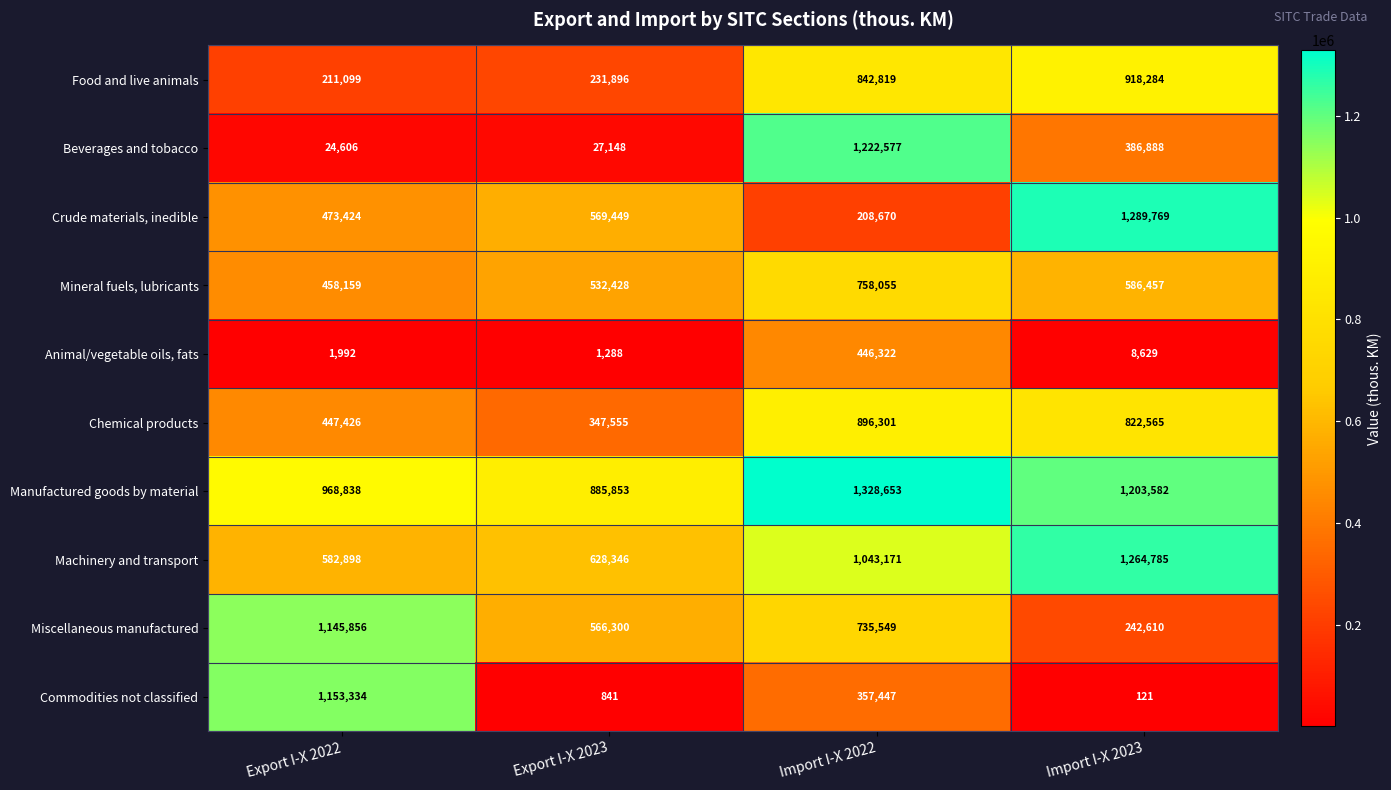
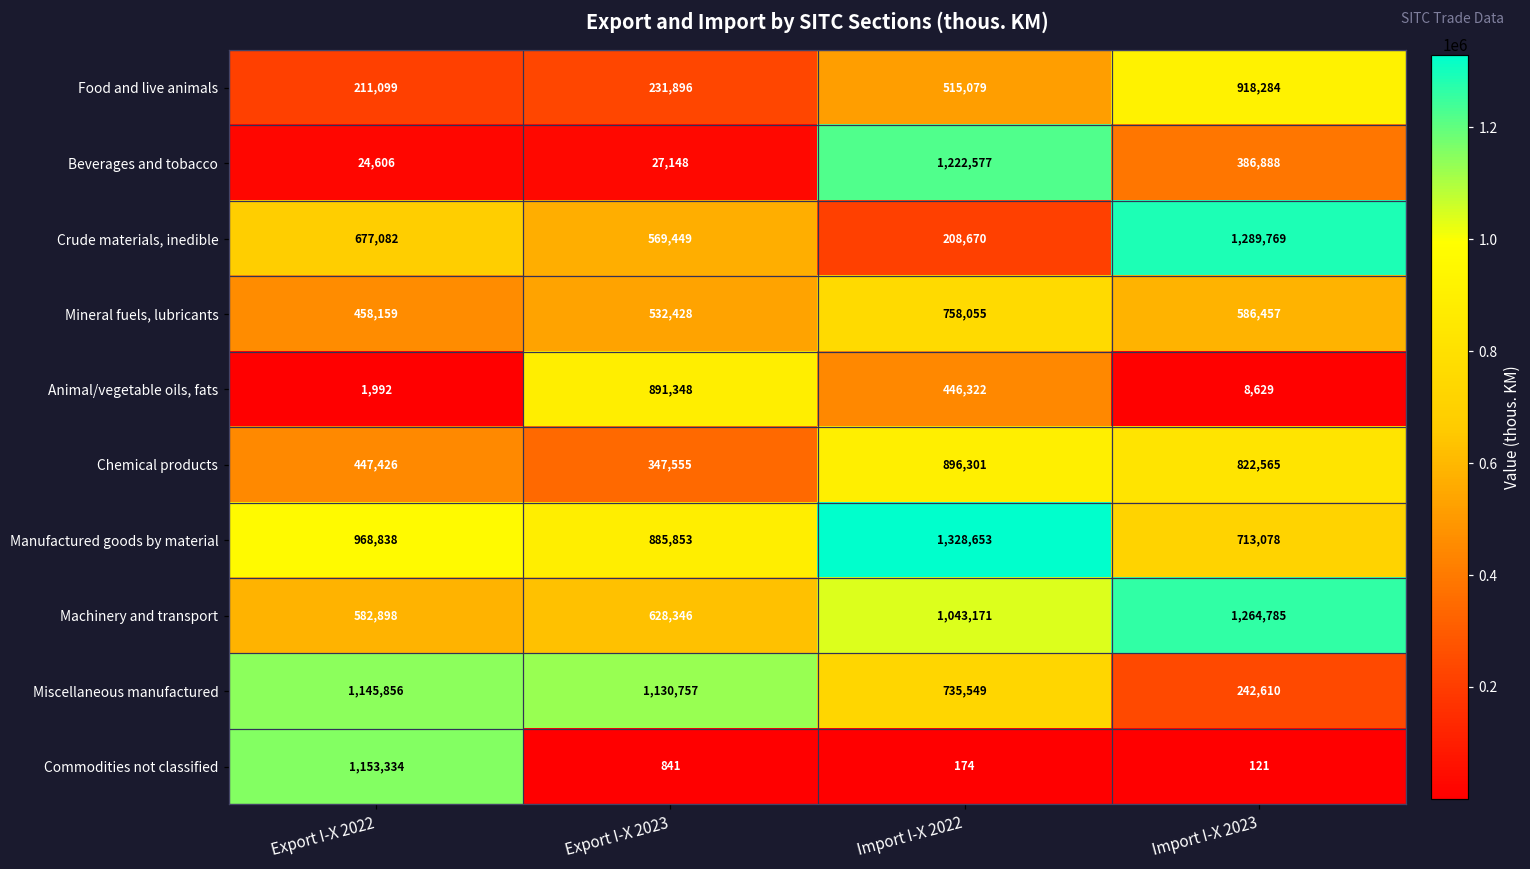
  {
    "Food and live animals": {
      "Export I-X 2022": "211,099",
      "Export I-X 2023": "231,896",
-     "Import I-X 2022": "842,819",
+     "Import I-X 2022": "515,079",
      "Import I-X 2023": "918,284"
    },
    "Beverages and tobacco": {
      "Export I-X 2022": "24,606",
      "Export I-X 2023": "27,148",
      "Import I-X 2022": "1,222,577",
      "Import I-X 2023": "386,888"
    },
    "Crude materials, inedible": {
-     "Export I-X 2022": "473,424",
+     "Export I-X 2022": "677,082",
      "Export I-X 2023": "569,449",
      "Import I-X 2022": "208,670",
      "Import I-X 2023": "1,289,769"
    },
    "Mineral fuels, lubricants": {
      "Export I-X 2022": "458,159",
      "Export I-X 2023": "532,428",
      "Import I-X 2022": "758,055",
      "Import I-X 2023": "586,457"
    },
    "Animal/vegetable oils, fats": {
      "Export I-X 2022": "1,992",
-     "Export I-X 2023": "1,288",
+     "Export I-X 2023": "891,348",
      "Import I-X 2022": "446,322",
      "Import I-X 2023": "8,629"
    },
    "Chemical products": {
      "Export I-X 2022": "447,426",
      "Export I-X 2023": "347,555",
      "Import I-X 2022": "896,301",
      "Import I-X 2023": "822,565"
    },
    "Manufactured goods by material": {
      "Export I-X 2022": "968,838",
      "Export I-X 2023": "885,853",
      "Import I-X 2022": "1,328,653",
-     "Import I-X 2023": "1,203,582"
+     "Import I-X 2023": "713,078"
    },
    "Machinery and transport": {
      "Export I-X 2022": "582,898",
      "Export I-X 2023": "628,346",
      "Import I-X 2022": "1,043,171",
      "Import I-X 2023": "1,264,785"
    },
    "Miscellaneous manufactured": {
      "Export I-X 2022": "1,145,856",
-     "Export I-X 2023": "566,300",
+     "Export I-X 2023": "1,130,757",
      "Import I-X 2022": "735,549",
      "Import I-X 2023": "242,610"
    },
    "Commodities not classified": {
      "Export I-X 2022": "1,153,334",
      "Export I-X 2023": "841",
-     "Import I-X 2022": "357,447",
+     "Import I-X 2022": "174",
      "Import I-X 2023": "121"
    }
  }
